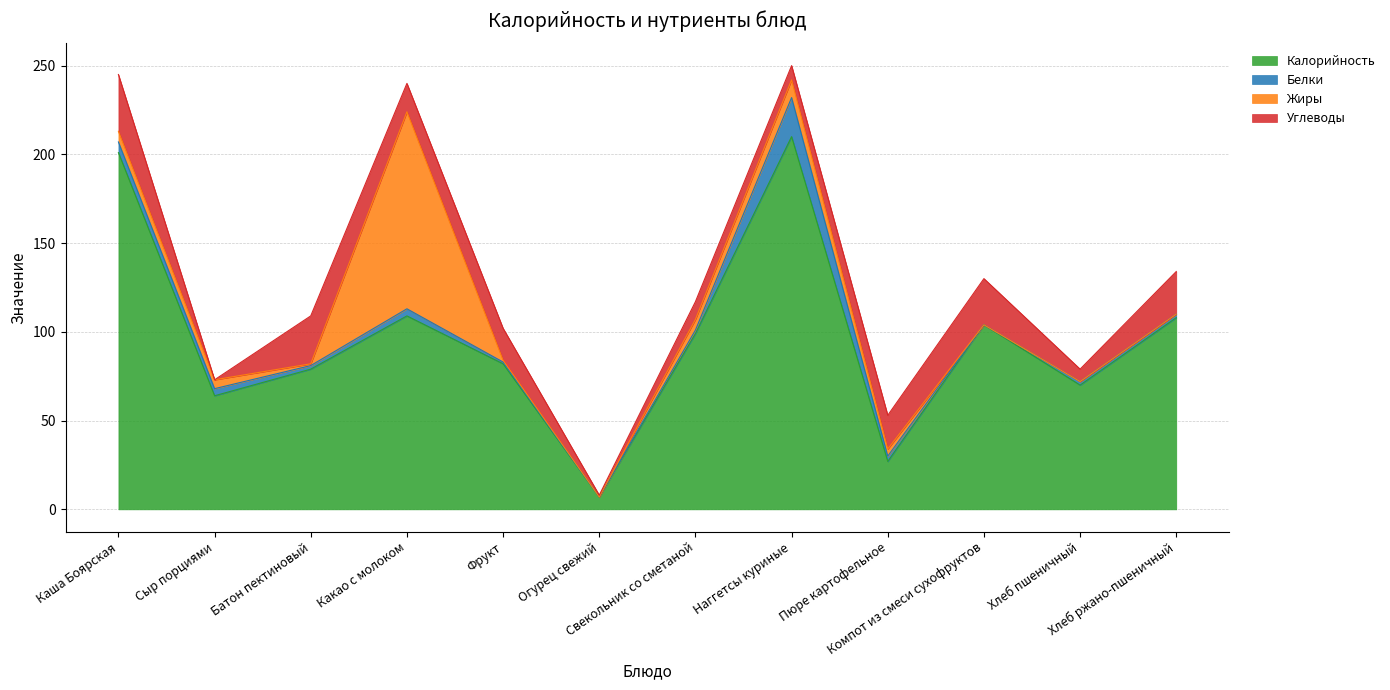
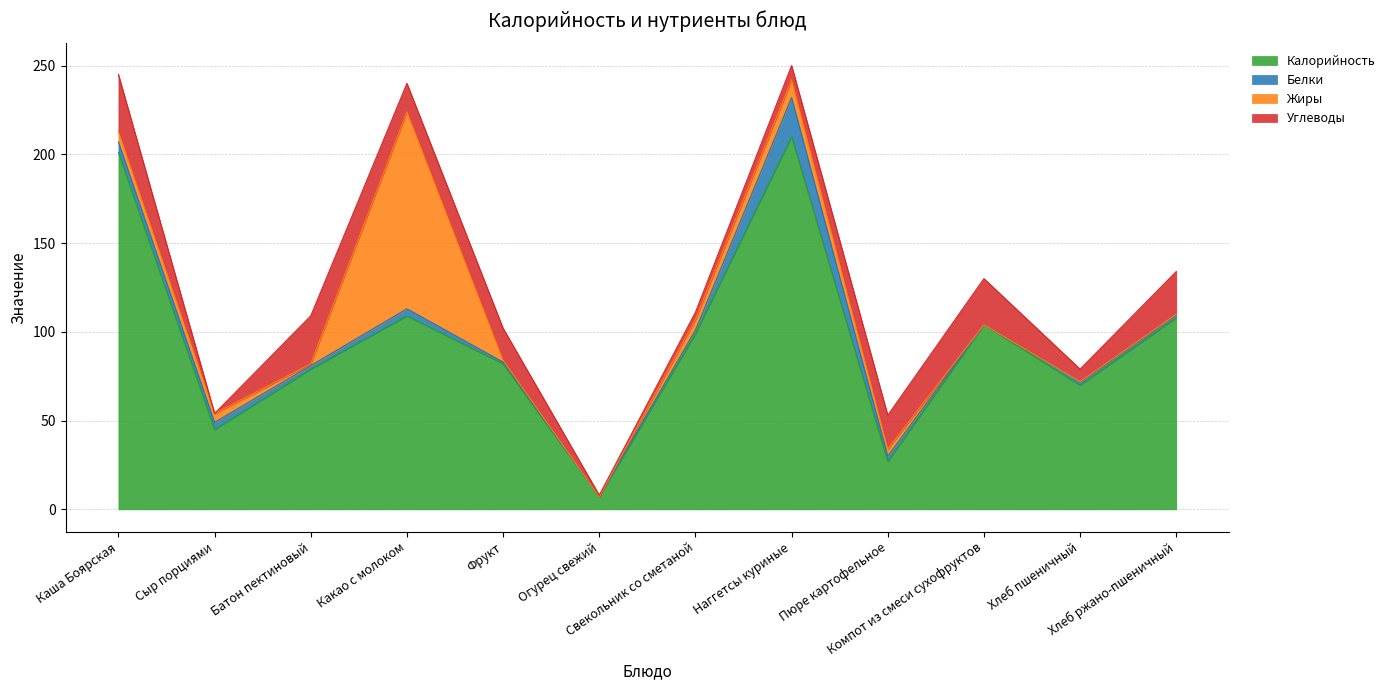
  {
    "Калорийность": {
      "Каша Боярская": 201,
-     "Сыр порциями": 64,
+     "Сыр порциями": 45,
      "Батон пектиновый": 79,
      "Какао с молоком": 109,
      "Свекольник со сметаной": 99,
      "Наггетсы куриные": 210,
      "Пюре картофельное": 27,
      "Хлеб пшеничный": 70,
      "Хлеб ржано-пшеничный": 108
    },
    "Белки": {
      "Каша Боярская": 6,
      "Сыр порциями": 4,
      "Какао с молоком": 4,
      "Свекольник со сметаной": 2,
      "Наггетсы куриные": 22,
      "Пюре картофельное": 3
    },
    "Жиры": {
      "Каша Боярская": 6,
      "Какао с молоком": 111,
      "Свекольник со сметаной": 6,
      "Наггетсы куриные": 10,
      "Пюре картофельное": 4
    },
    "Углеводы": {
      "Каша Боярская": 32,
      "Батон пектиновый": 27,
      "Какао с молоком": 16,
      "Фрукт": 18,
-     "Свекольник со сметаной": 10,
+     "Свекольник со сметаной": 4,
      "Наггетсы куриные": 8,
      "Пюре картофельное": 19,
      "Компот из смеси сухофруктов": 26,
      "Хлеб пшеничный": 7,
      "Хлеб ржано-пшеничный": 24
    }
  }
